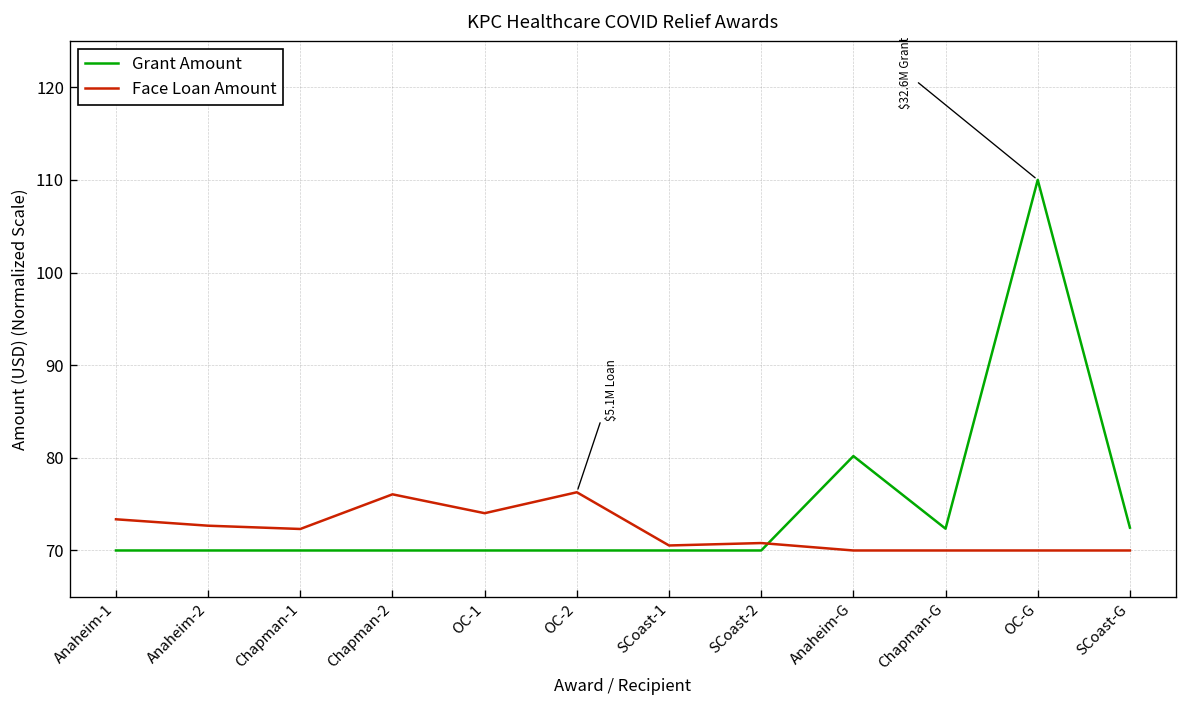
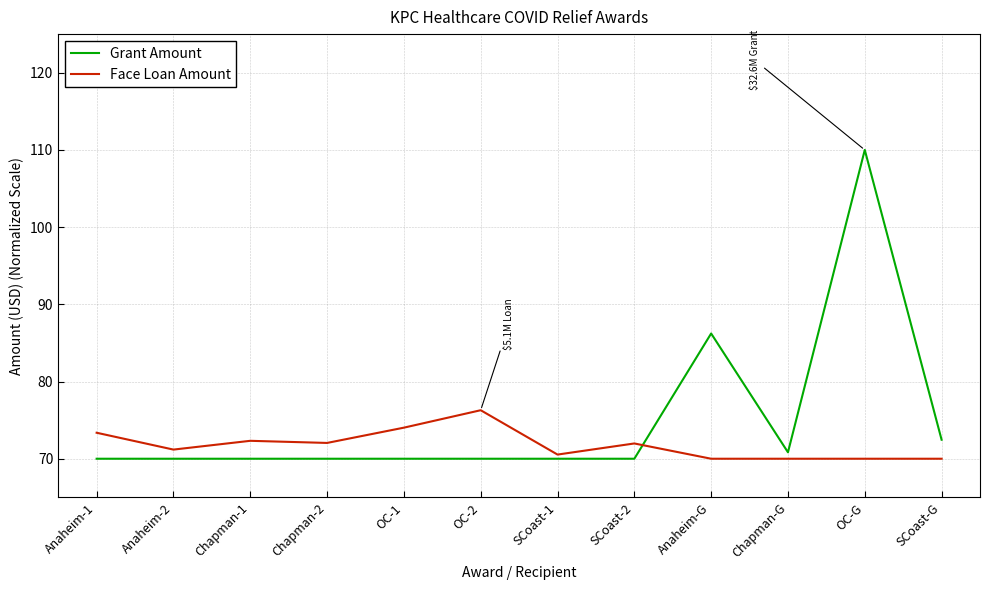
  {
    "Grant Amount": {
      "Anaheim-1": 70,
      "Anaheim-2": 70,
      "Chapman-1": 70,
      "Chapman-2": 70,
      "OC-1": 70,
      "OC-2": 70,
      "SCoast-1": 70,
      "SCoast-2": 70,
-     "Anaheim-G": 80,
-     "Chapman-G": 72,
+     "Anaheim-G": 86,
+     "Chapman-G": 71,
      "SCoast-G": 72
    },
    "Face Loan Amount": {
      "Anaheim-1": 73,
-     "Anaheim-2": 73,
+     "Anaheim-2": 71,
      "Chapman-1": 72,
-     "Chapman-2": 76,
+     "Chapman-2": 72,
      "OC-1": 74,
      "SCoast-1": 71,
-     "SCoast-2": 71,
+     "SCoast-2": 72,
      "Anaheim-G": 70,
      "Chapman-G": 70,
      "OC-G": 70,
      "SCoast-G": 70
    }
  }
